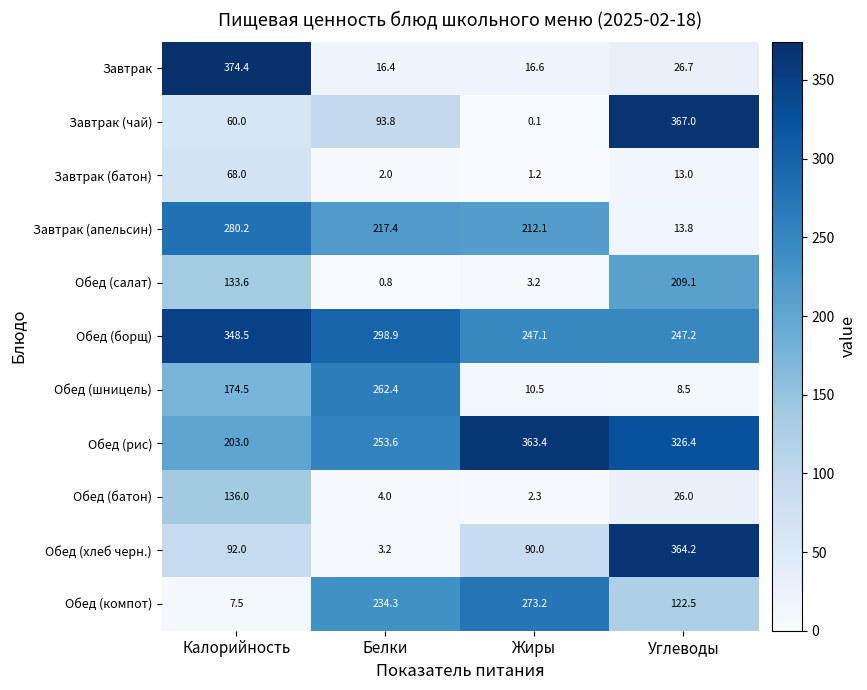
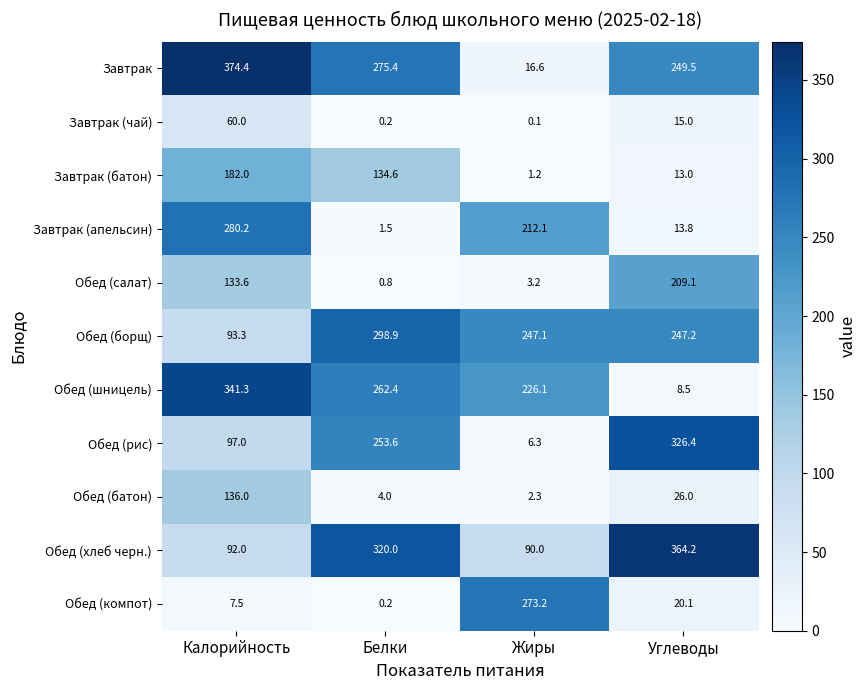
  {
    "Завтрак": {
      "Калорийность": 374.4,
-     "Белки": 16.4,
+     "Белки": 275.4,
      "Жиры": 16.6,
-     "Углеводы": 26.7
+     "Углеводы": 249.5
    },
    "Завтрак (чай)": {
      "Калорийность": 60.0,
-     "Белки": 93.8,
+     "Белки": 0.2,
      "Жиры": 0.1,
-     "Углеводы": 367.0
+     "Углеводы": 15.0
    },
    "Завтрак (батон)": {
-     "Калорийность": 68.0,
-     "Белки": 2.0,
+     "Калорийность": 182.0,
+     "Белки": 134.6,
      "Жиры": 1.2,
      "Углеводы": 13.0
    },
    "Завтрак (апельсин)": {
      "Калорийность": 280.2,
-     "Белки": 217.4,
+     "Белки": 1.5,
      "Жиры": 212.1,
      "Углеводы": 13.8
    },
    "Обед (салат)": {
      "Калорийность": 133.6,
      "Белки": 0.8,
      "Жиры": 3.2,
      "Углеводы": 209.1
    },
    "Обед (борщ)": {
-     "Калорийность": 348.5,
+     "Калорийность": 93.3,
      "Белки": 298.9,
      "Жиры": 247.1,
      "Углеводы": 247.2
    },
    "Обед (шницель)": {
-     "Калорийность": 174.5,
+     "Калорийность": 341.3,
      "Белки": 262.4,
-     "Жиры": 10.5,
+     "Жиры": 226.1,
      "Углеводы": 8.5
    },
    "Обед (рис)": {
-     "Калорийность": 203.0,
+     "Калорийность": 97.0,
      "Белки": 253.6,
-     "Жиры": 363.4,
+     "Жиры": 6.3,
      "Углеводы": 326.4
    },
    "Обед (батон)": {
      "Калорийность": 136.0,
      "Белки": 4.0,
      "Жиры": 2.3,
      "Углеводы": 26.0
    },
    "Обед (хлеб черн.)": {
      "Калорийность": 92.0,
-     "Белки": 3.2,
+     "Белки": 320.0,
      "Жиры": 90.0,
      "Углеводы": 364.2
    },
    "Обед (компот)": {
      "Калорийность": 7.5,
-     "Белки": 234.3,
+     "Белки": 0.2,
      "Жиры": 273.2,
-     "Углеводы": 122.5
+     "Углеводы": 20.1
    }
  }
